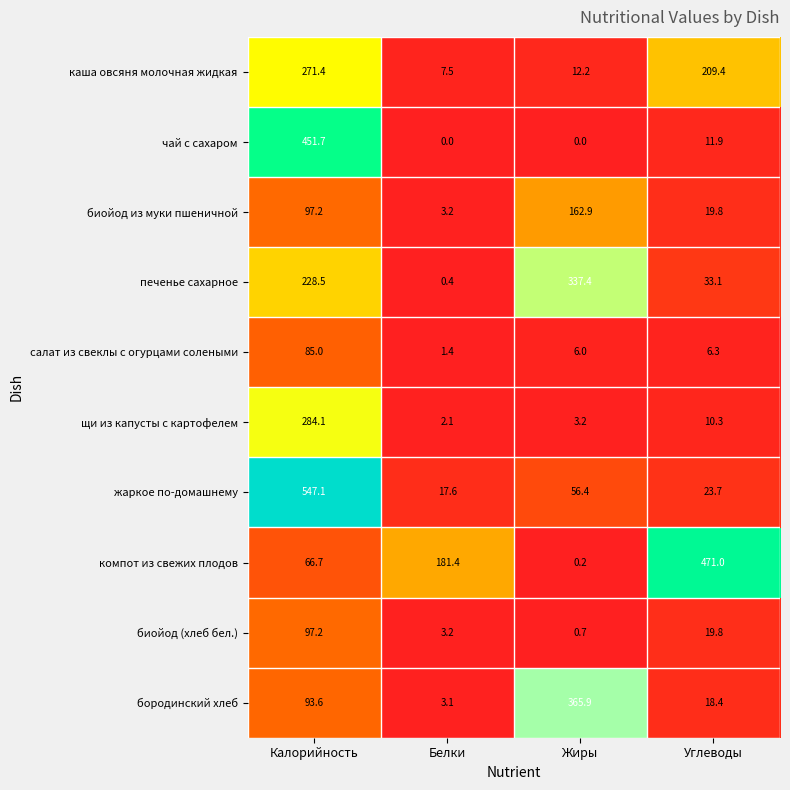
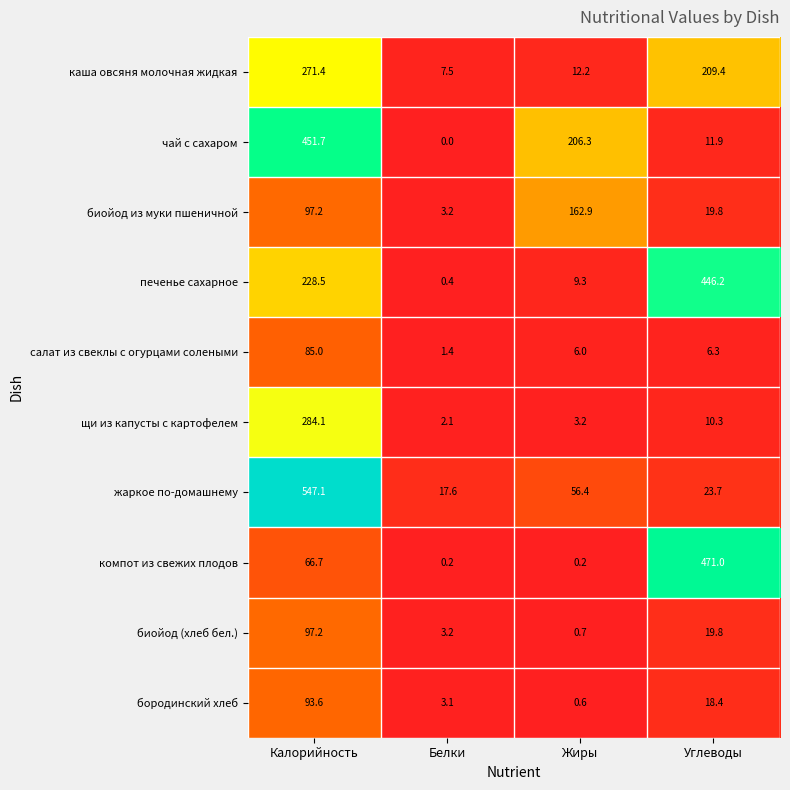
  {
    "каша овсяня молочная жидкая": {
      "Калорийность": 271.4,
      "Белки": 7.5,
      "Жиры": 12.2,
      "Углеводы": 209.4
    },
    "чай с сахаром": {
      "Калорийность": 451.7,
      "Белки": 0.0,
-     "Жиры": 0.0,
+     "Жиры": 206.3,
      "Углеводы": 11.9
    },
    "биойод из муки пшеничной": {
      "Калорийность": 97.2,
      "Белки": 3.2,
      "Жиры": 162.9,
      "Углеводы": 19.8
    },
    "печенье сахарное": {
      "Калорийность": 228.5,
      "Белки": 0.4,
-     "Жиры": 337.4,
-     "Углеводы": 33.1
+     "Жиры": 9.3,
+     "Углеводы": 446.2
    },
    "салат из свеклы с огурцами солеными": {
      "Калорийность": 85.0,
      "Белки": 1.4,
      "Жиры": 6.0,
      "Углеводы": 6.3
    },
    "щи из капусты с картофелем": {
      "Калорийность": 284.1,
      "Белки": 2.1,
      "Жиры": 3.2,
      "Углеводы": 10.3
    },
    "жаркое по-домашнему": {
      "Калорийность": 547.1,
      "Белки": 17.6,
      "Жиры": 56.4,
      "Углеводы": 23.7
    },
    "компот из свежих плодов": {
      "Калорийность": 66.7,
-     "Белки": 181.4,
+     "Белки": 0.2,
      "Жиры": 0.2,
      "Углеводы": 471.0
    },
    "биойод (хлеб бел.)": {
      "Калорийность": 97.2,
      "Белки": 3.2,
      "Жиры": 0.7,
      "Углеводы": 19.8
    },
    "бородинский хлеб": {
      "Калорийность": 93.6,
      "Белки": 3.1,
-     "Жиры": 365.9,
+     "Жиры": 0.6,
      "Углеводы": 18.4
    }
  }
